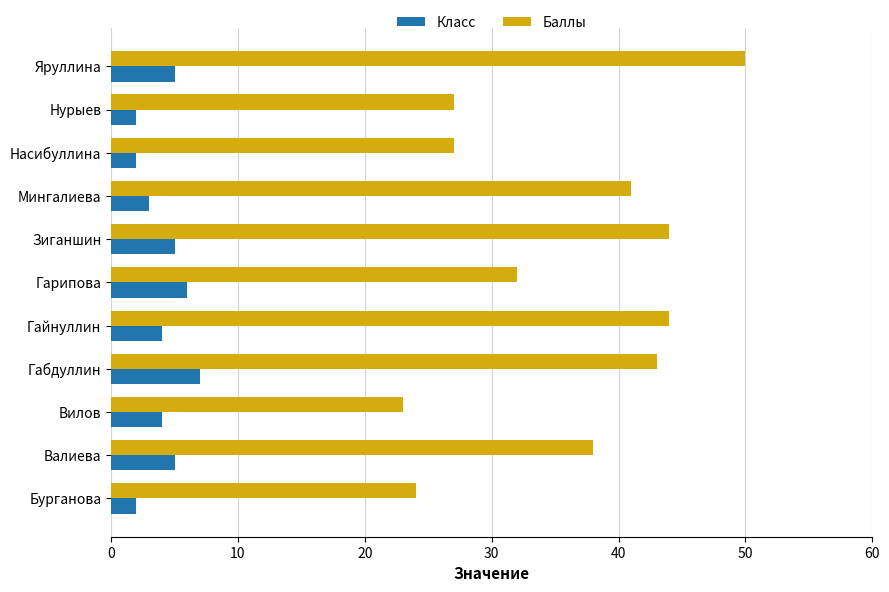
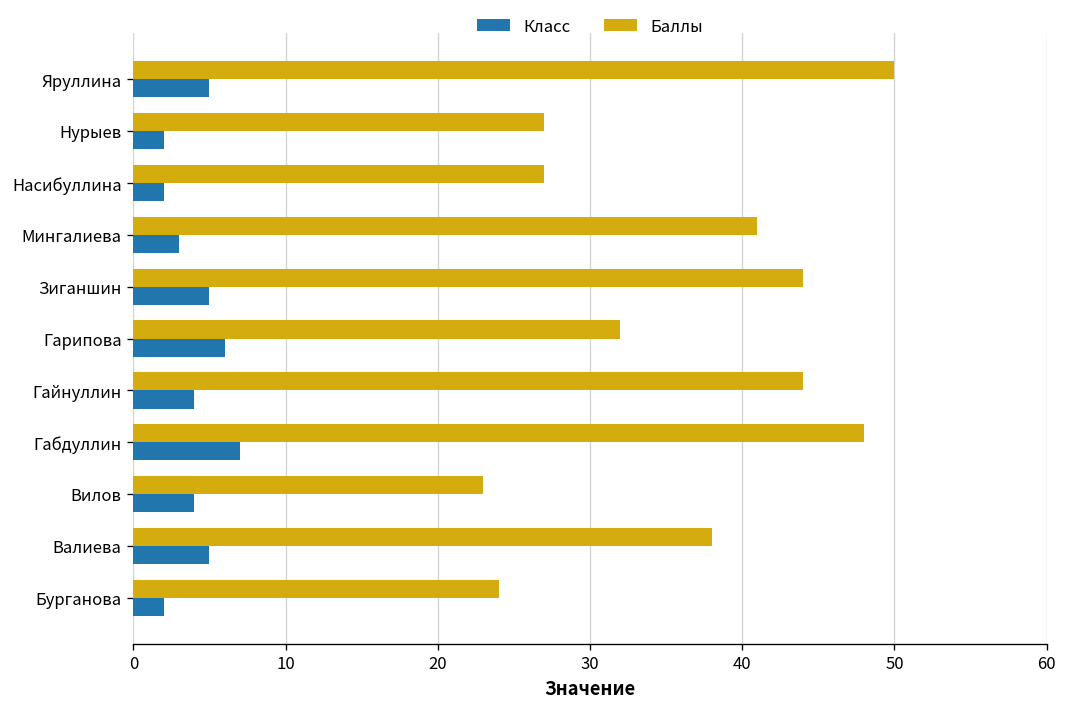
  {
    "Класс": {
      "Яруллина": 5,
      "Нурыев": 2,
      "Насибуллина": 2,
      "Мингалиева": 3,
      "Зиганшин": 5,
      "Гарипова": 6,
      "Гайнуллин": 4,
      "Габдуллин": 7,
      "Вилов": 4,
      "Валиева": 5,
      "Бурганова": 2
    },
    "Баллы": {
      "Яруллина": 50,
      "Нурыев": 27,
      "Насибуллина": 27,
      "Мингалиева": 41,
      "Зиганшин": 44,
      "Гарипова": 32,
      "Гайнуллин": 44,
-     "Габдуллин": 43,
+     "Габдуллин": 48,
      "Вилов": 23,
      "Валиева": 38,
      "Бурганова": 24
    }
  }
